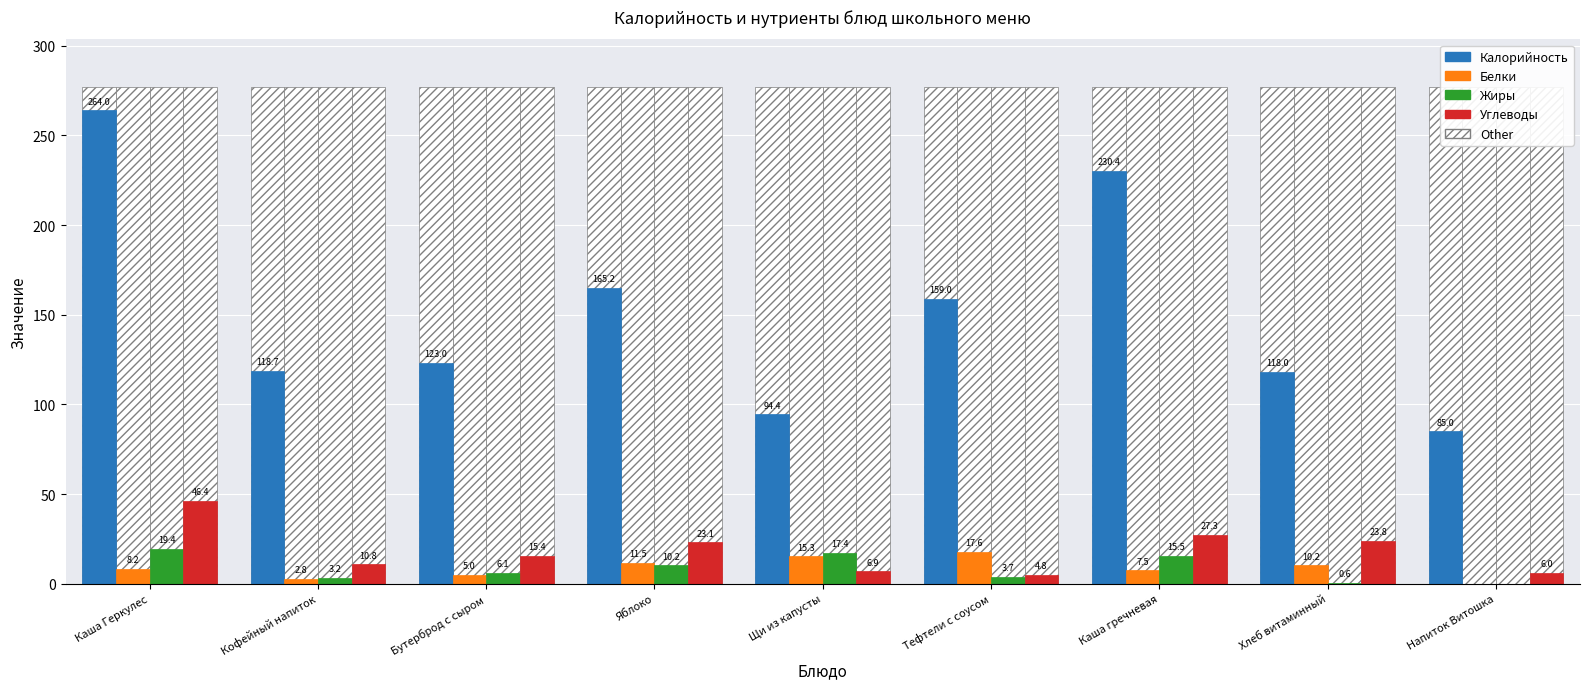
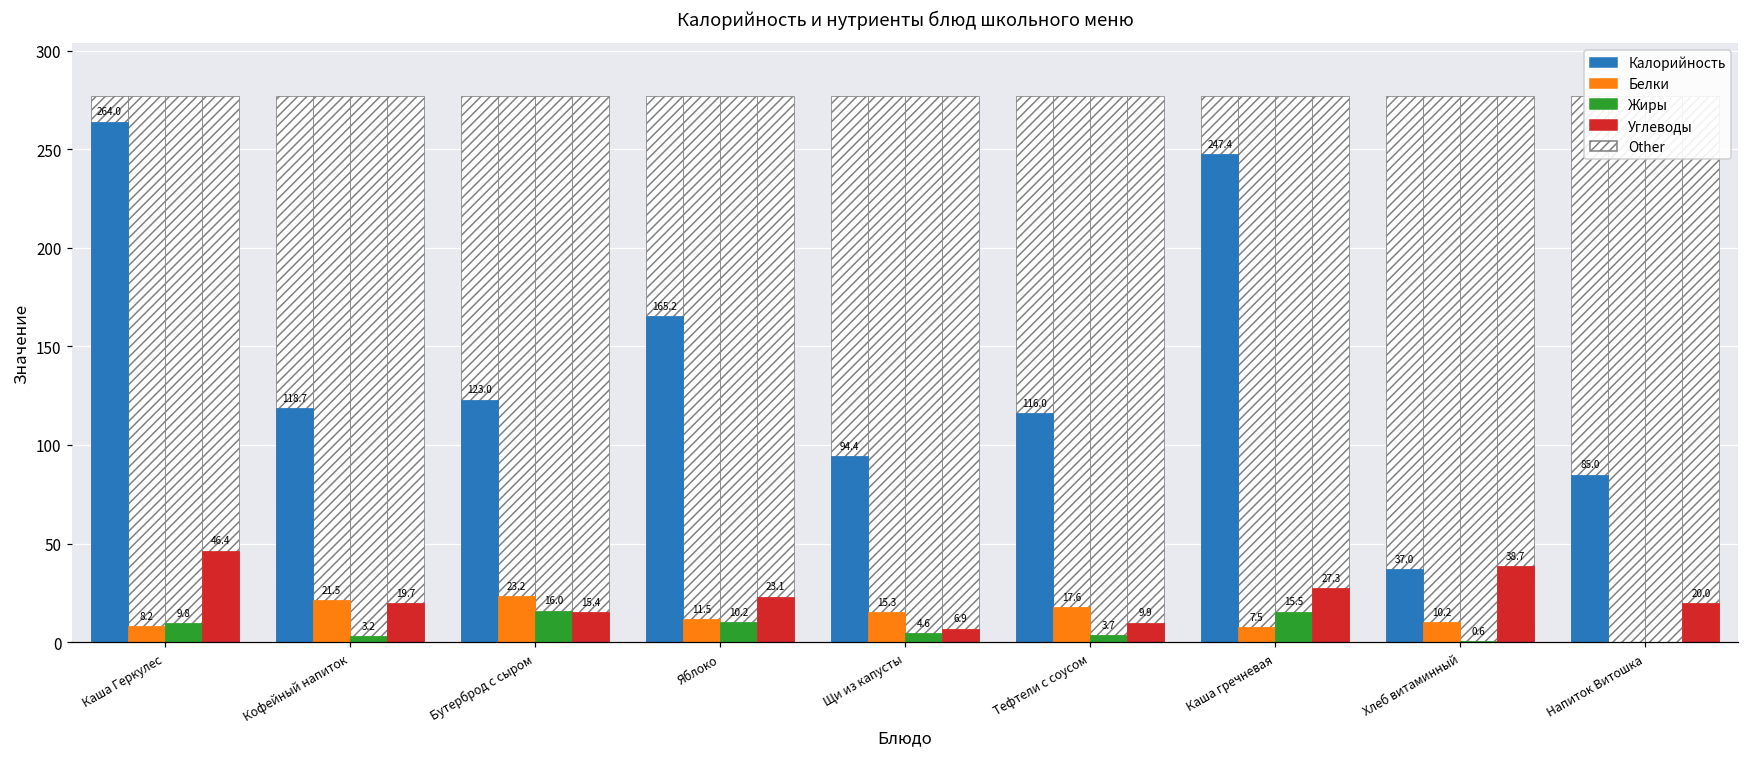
  {
    "Калорийность": {
-     "Тефтели с соусом": 159.0,
-     "Каша гречневая": 230.4,
-     "Хлеб витаминный": 118.0
+     "Тефтели с соусом": 116.0,
+     "Каша гречневая": 247.4,
+     "Хлеб витаминный": 37.0
    },
    "Белки": {
-     "Кофейный напиток": 2.8,
-     "Бутерброд с сыром": 5.0
+     "Кофейный напиток": 21.5,
+     "Бутерброд с сыром": 23.2
    },
    "Жиры": {
-     "Каша Геркулес": 19.4,
-     "Бутерброд с сыром": 6.1,
-     "Щи из капусты": 17.4,
+     "Каша Геркулес": 9.8,
+     "Бутерброд с сыром": 16.0,
+     "Щи из капусты": 4.6,
      "Хлеб витаминный": 0.6
    },
    "Углеводы": {
-     "Кофейный напиток": 10.8,
-     "Тефтели с соусом": 4.8,
-     "Хлеб витаминный": 23.8,
-     "Напиток Витошка": 6.0
+     "Кофейный напиток": 19.7,
+     "Тефтели с соусом": 9.9,
+     "Хлеб витаминный": 38.7,
+     "Напиток Витошка": 20.0
    }
  }
